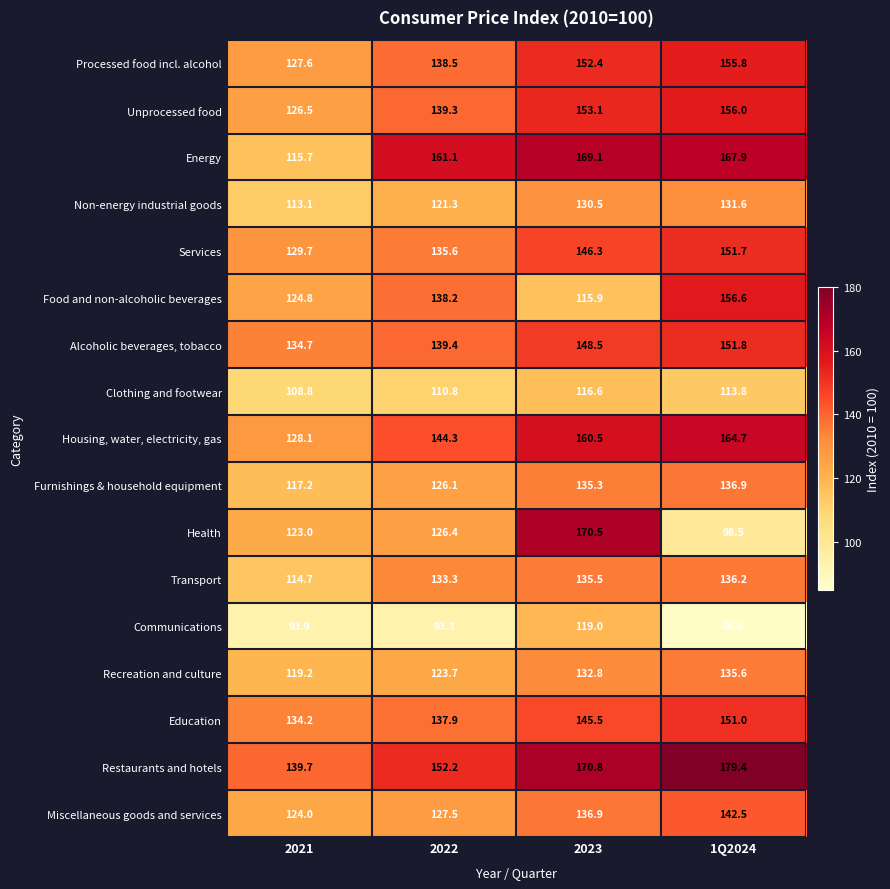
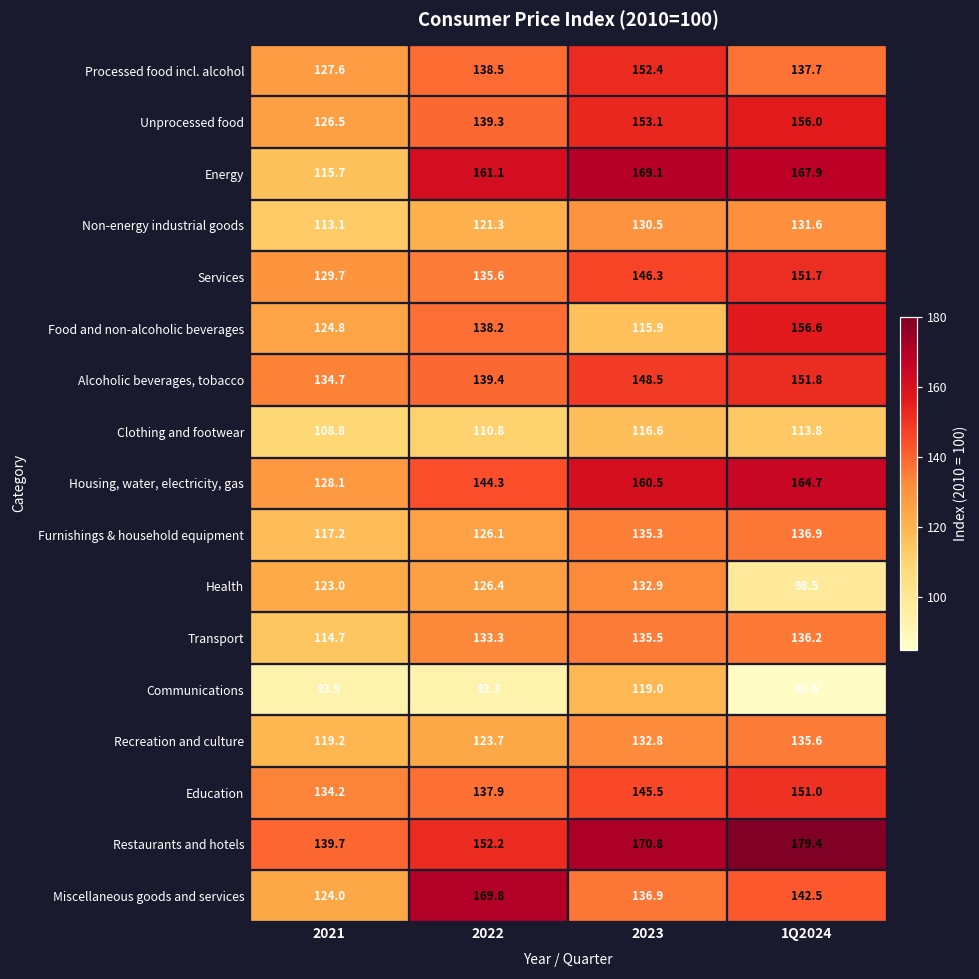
  {
    "Processed food incl. alcohol": {
      "2021": 127.6,
      "2022": 138.5,
      "2023": 152.4,
-     "1Q2024": 155.8
+     "1Q2024": 137.7
    },
    "Unprocessed food": {
      "2021": 126.5,
      "2022": 139.3,
      "2023": 153.1,
      "1Q2024": 156.0
    },
    "Energy": {
      "2021": 115.7,
      "2022": 161.1,
      "2023": 169.1,
      "1Q2024": 167.9
    },
    "Non-energy industrial goods": {
      "2021": 113.1,
      "2022": 121.3,
      "2023": 130.5,
      "1Q2024": 131.6
    },
    "Services": {
      "2021": 129.7,
      "2022": 135.6,
      "2023": 146.3,
      "1Q2024": 151.7
    },
    "Food and non-alcoholic beverages": {
      "2021": 124.8,
      "2022": 138.2,
      "2023": 115.9,
      "1Q2024": 156.6
    },
    "Alcoholic beverages, tobacco": {
      "2021": 134.7,
      "2022": 139.4,
      "2023": 148.5,
      "1Q2024": 151.8
    },
    "Clothing and footwear": {
      "2021": 108.8,
      "2022": 110.8,
      "2023": 116.6,
      "1Q2024": 113.8
    },
    "Housing, water, electricity, gas": {
      "2021": 128.1,
      "2022": 144.3,
      "2023": 160.5,
      "1Q2024": 164.7
    },
    "Furnishings & household equipment": {
      "2021": 117.2,
      "2022": 126.1,
      "2023": 135.3,
      "1Q2024": 136.9
    },
    "Health": {
      "2021": 123.0,
      "2022": 126.4,
-     "2023": 170.5,
+     "2023": 132.9,
      "1Q2024": 98.5
    },
    "Transport": {
      "2021": 114.7,
      "2022": 133.3,
      "2023": 135.5,
      "1Q2024": 136.2
    },
    "Communications": {
      "2021": 93.9,
      "2022": 93.3,
      "2023": 119.0,
      "1Q2024": 86.6
    },
    "Recreation and culture": {
      "2021": 119.2,
      "2022": 123.7,
      "2023": 132.8,
      "1Q2024": 135.6
    },
    "Education": {
      "2021": 134.2,
      "2022": 137.9,
      "2023": 145.5,
      "1Q2024": 151.0
    },
    "Restaurants and hotels": {
      "2021": 139.7,
      "2022": 152.2,
      "2023": 170.8,
      "1Q2024": 179.4
    },
    "Miscellaneous goods and services": {
      "2021": 124.0,
-     "2022": 127.5,
+     "2022": 169.8,
      "2023": 136.9,
      "1Q2024": 142.5
    }
  }
